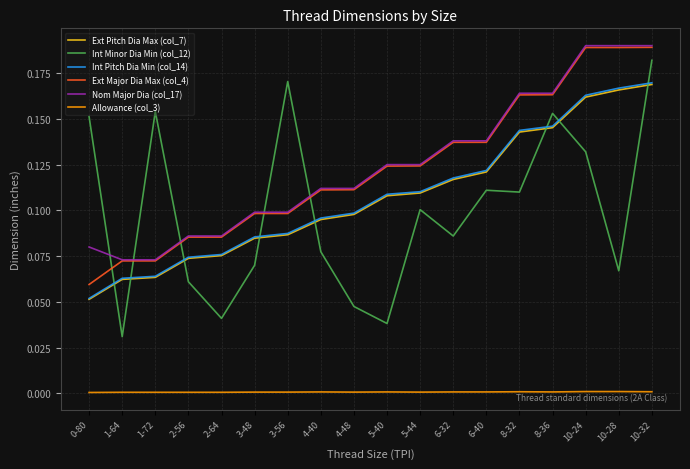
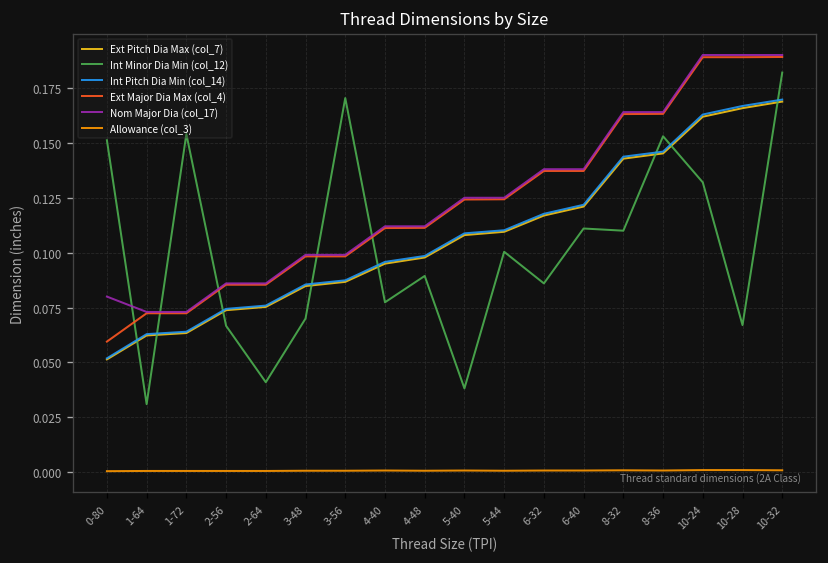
  {
    "Int Minor Dia Min (col_12)": {
      "0-80": 0.151,
      "1-64": 0.031,
-     "2-56": 0.061,
+     "2-56": 0.067,
      "2-64": 0.041,
      "3-48": 0.070,
      "3-56": 0.170,
      "4-40": 0.077,
-     "4-48": 0.048,
+     "4-48": 0.089,
      "5-40": 0.038,
      "5-44": 0.100,
      "6-32": 0.086,
      "6-40": 0.111,
      "8-32": 0.110,
      "8-36": 0.153,
      "10-24": 0.132,
      "10-28": 0.067,
      "10-32": 0.182
    },
    "Ext Major Dia Max (col_4)": {
      "0-80": 0.060
    },
    "Nom Major Dia (col_17)": {
      "0-80": 0.080
    }
  }
